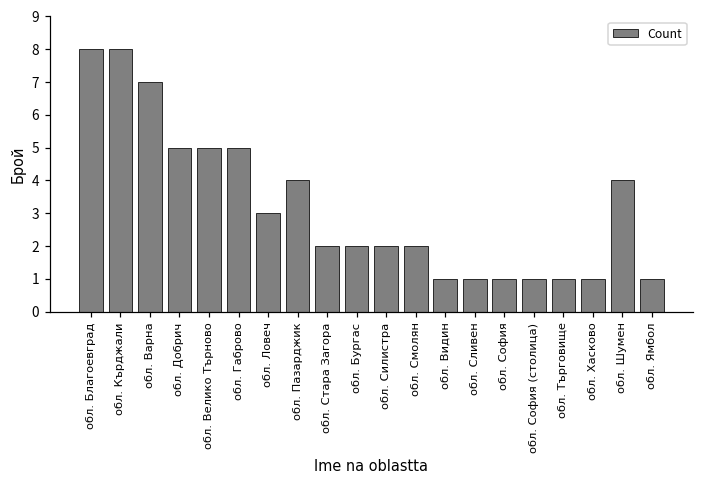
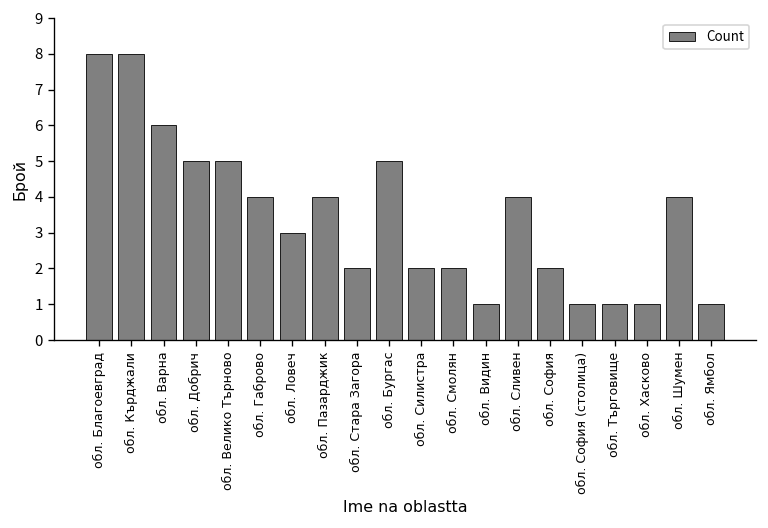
  {
    "обл. Благоевград": 8,
    "обл. Кърджали": 8,
-   "обл. Варна": 7,
+   "обл. Варна": 6,
    "обл. Добрич": 5,
    "обл. Велико Търново": 5,
-   "обл. Габрово": 5,
+   "обл. Габрово": 4,
    "обл. Ловеч": 3,
    "обл. Пазарджик": 4,
    "обл. Стара Загора": 2,
-   "обл. Бургас": 2,
+   "обл. Бургас": 5,
    "обл. Силистра": 2,
    "обл. Смолян": 2,
    "обл. Видин": 1,
-   "обл. Сливен": 1,
-   "обл. София": 1,
+   "обл. Сливен": 4,
+   "обл. София": 2,
    "обл. София (столица)": 1,
    "обл. Търговище": 1,
    "обл. Хасково": 1,
    "обл. Шумен": 4,
    "обл. Ямбол": 1
  }
